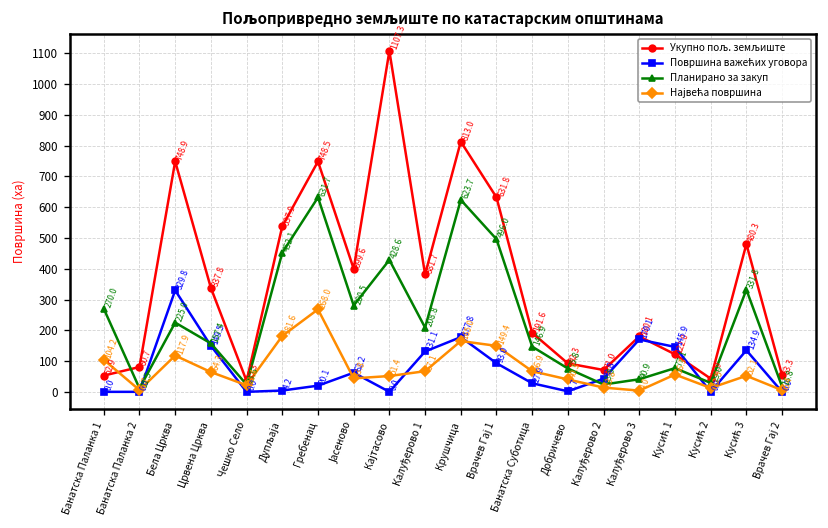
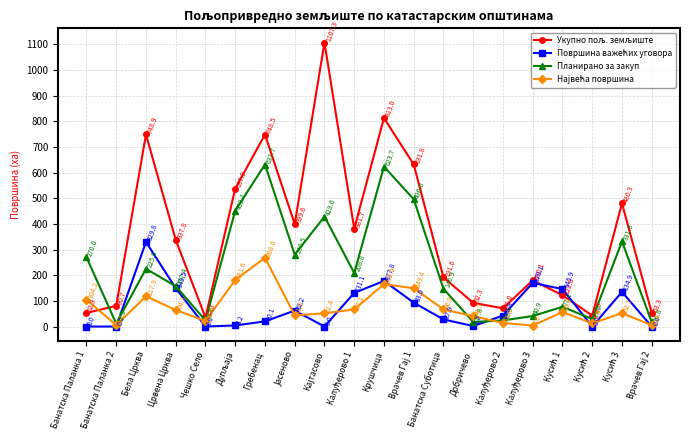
  {
    "Укупно пољ. земљиште": {
      "Банатска Паланка 2": 80.7,
      "Бела Црква": 748.9,
      "Црвена Црква": 337.8,
      "Дупљаја": 537.9,
      "Гребенац": 748.5,
      "Јасеново": 399.6,
      "Кајтасово": 1107.3,
      "Калуђерово 1": 381.7,
      "Крушчица": 813.0,
      "Врачев Гај 1": 631.8,
      "Добричево": 92.3,
      "Кусић 3": 480.3
    },
    "Површина важећих уговора": {
      "Бела Црква": 329.8,
      "Дупљаја": 4.2,
      "Гребенац": 20.1,
      "Кусић 3": 134.9
    },
    "Планирано за закуп": {
      "Банатска Паланка 1": 270.0,
      "Бела Црква": 225.0,
      "Дупљаја": 452.1,
      "Гребенац": 631.7,
      "Јасеново": 280.5,
      "Кајтасово": 428.6,
      "Калуђерово 1": 208.8,
      "Крушчица": 623.7,
      "Врачев Гај 1": 496.0,
-     "Добричево": 75.8,
+     "Добричево": 17.8,
      "Калуђерово 3": 40.9,
      "Кусић 3": 331.8
    },
    "Највећа површина": {
      "Банатска Паланка 1": 104.2,
      "Бела Црква": 117.9,
      "Црвена Црква": 64.3,
      "Дупљаја": 181.6,
      "Гребенац": 268.0,
      "Кајтасово": 51.4,
      "Врачев Гај 1": 149.4,
      "Кусић 3": 52.1
    }
  }
